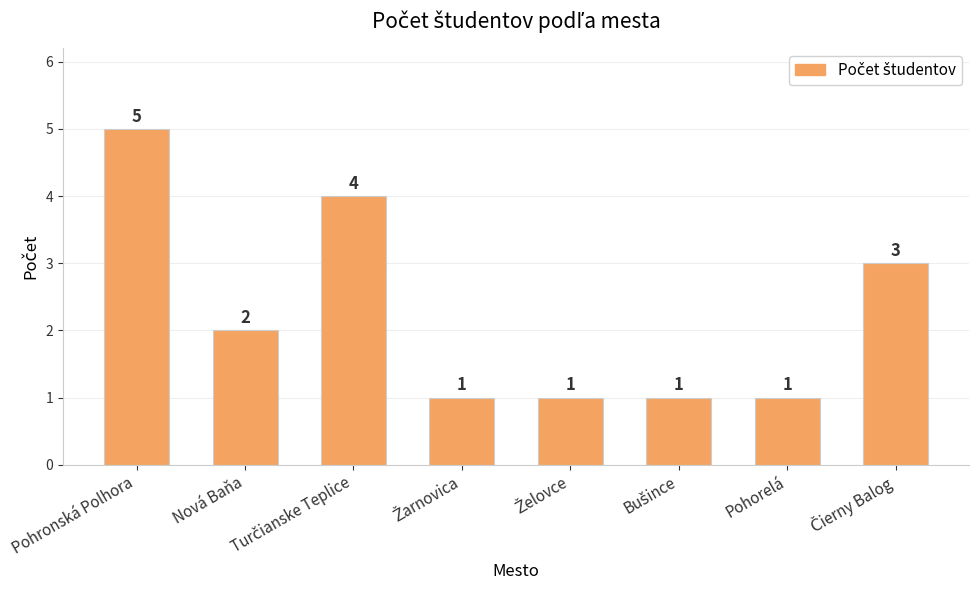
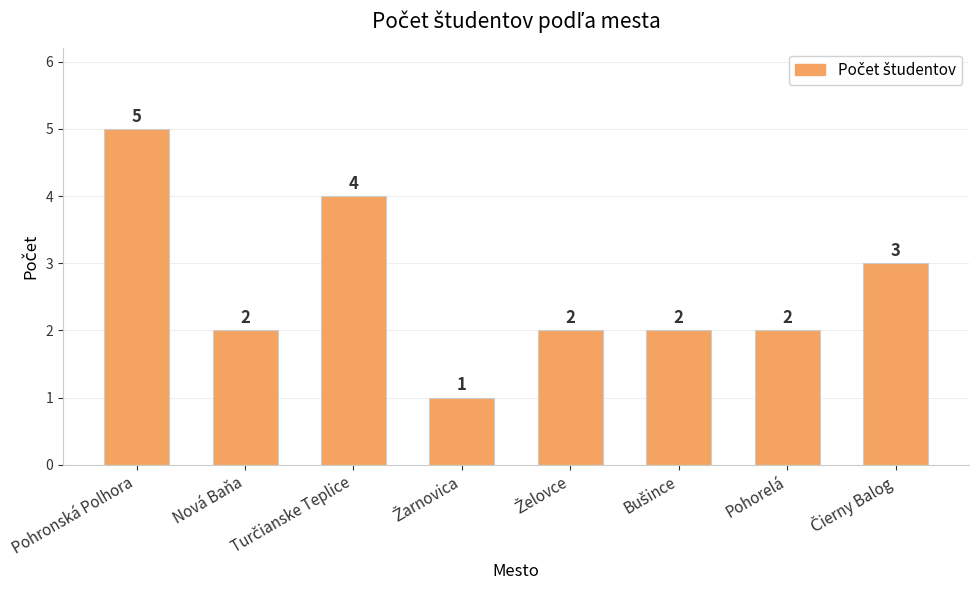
  {
    "Pohronská Polhora": 5,
    "Nová Baňa": 2,
    "Turčianske Teplice": 4,
    "Žarnovica": 1,
-   "Želovce": 1,
-   "Bušince": 1,
-   "Pohorelá": 1,
+   "Želovce": 2,
+   "Bušince": 2,
+   "Pohorelá": 2,
    "Čierny Balog": 3
  }
